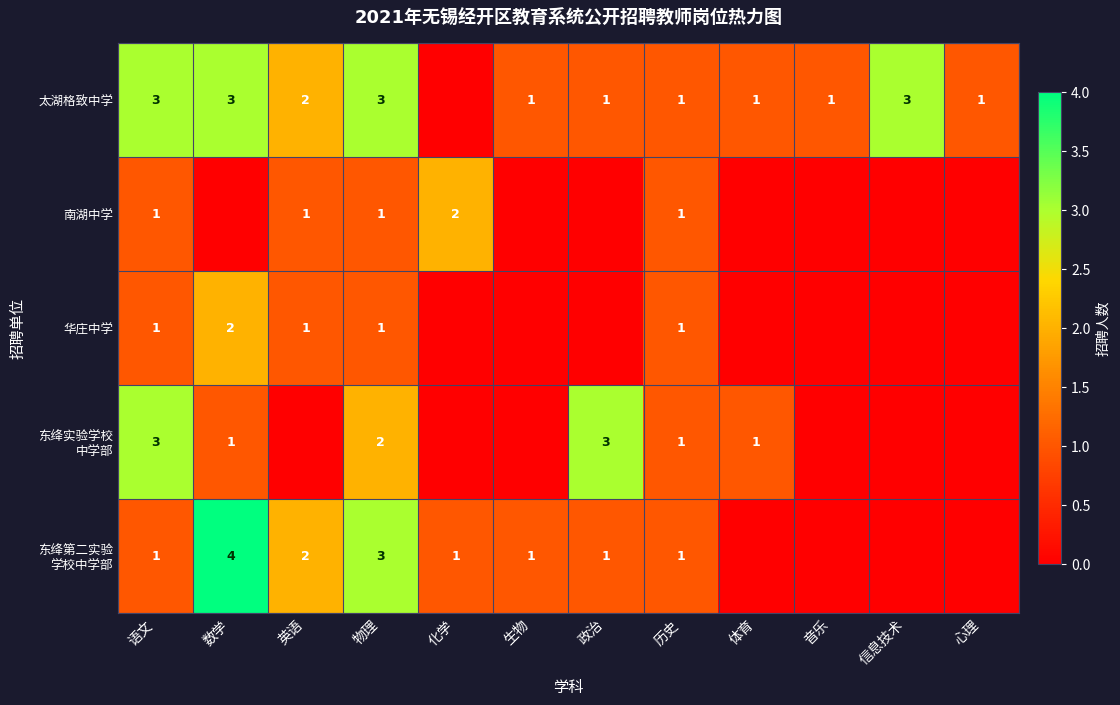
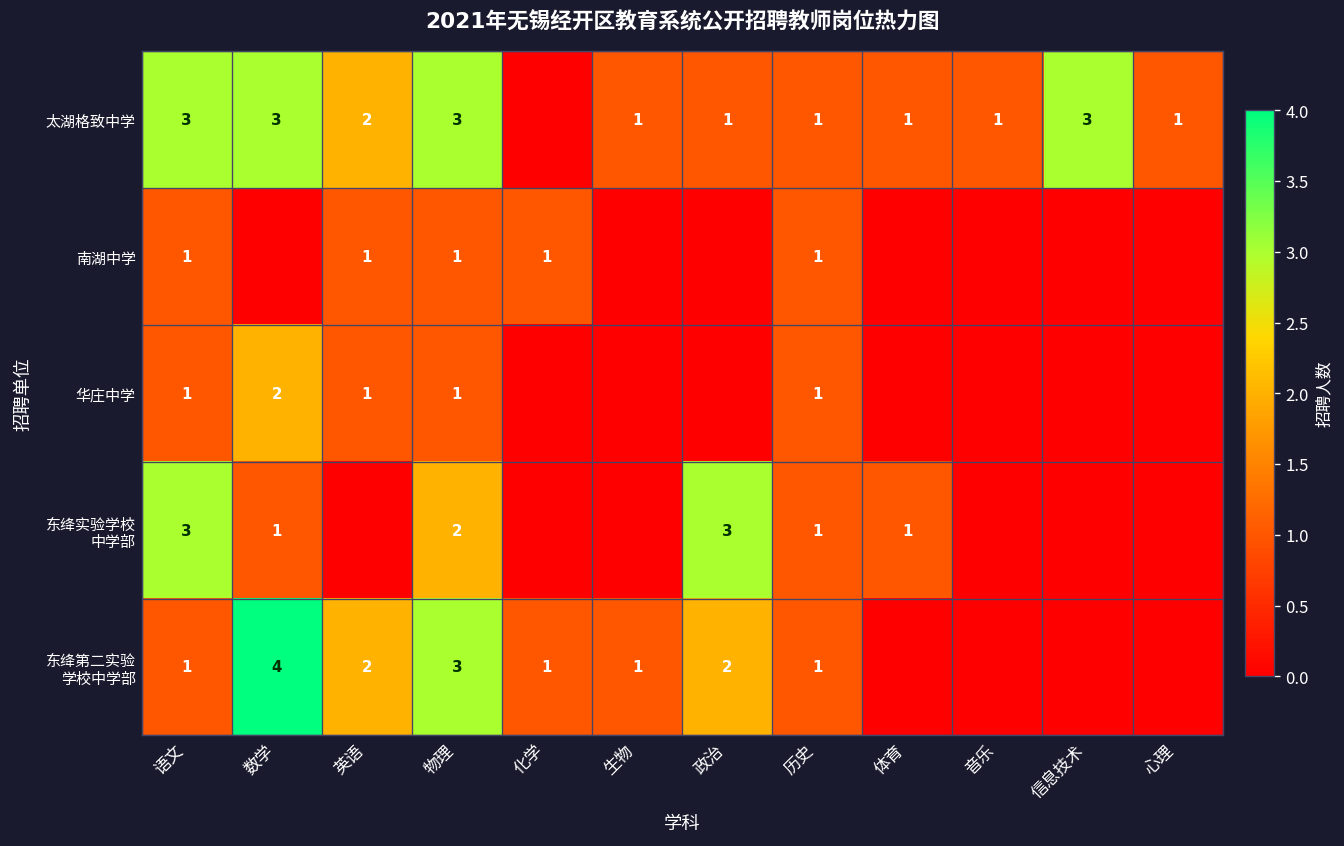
  {
    "太湖格致中学": {
      "语文": 3,
      "数学": 3,
      "英语": 2,
      "物理": 3,
      "生物": 1,
      "政治": 1,
      "历史": 1,
      "体育": 1,
      "音乐": 1,
      "信息技术": 3,
      "心理": 1
    },
    "南湖中学": {
      "语文": 1,
      "英语": 1,
      "物理": 1,
-     "化学": 2,
+     "化学": 1,
      "历史": 1
    },
    "华庄中学": {
      "语文": 1,
      "数学": 2,
      "英语": 1,
      "物理": 1,
      "历史": 1
    },
    "东绛实验学校 中学部": {
      "语文": 3,
      "数学": 1,
      "物理": 2,
      "政治": 3,
      "历史": 1,
      "体育": 1
    },
    "东绛第二实验 学校中学部": {
      "语文": 1,
      "数学": 4,
      "英语": 2,
      "物理": 3,
      "化学": 1,
      "生物": 1,
-     "政治": 1,
+     "政治": 2,
      "历史": 1
    }
  }
